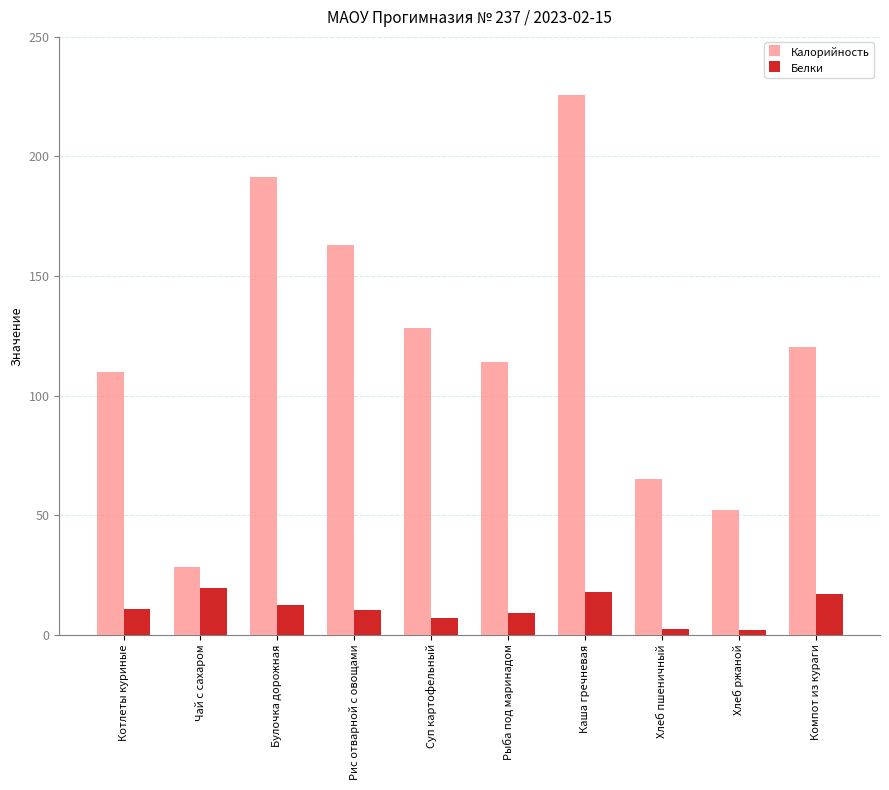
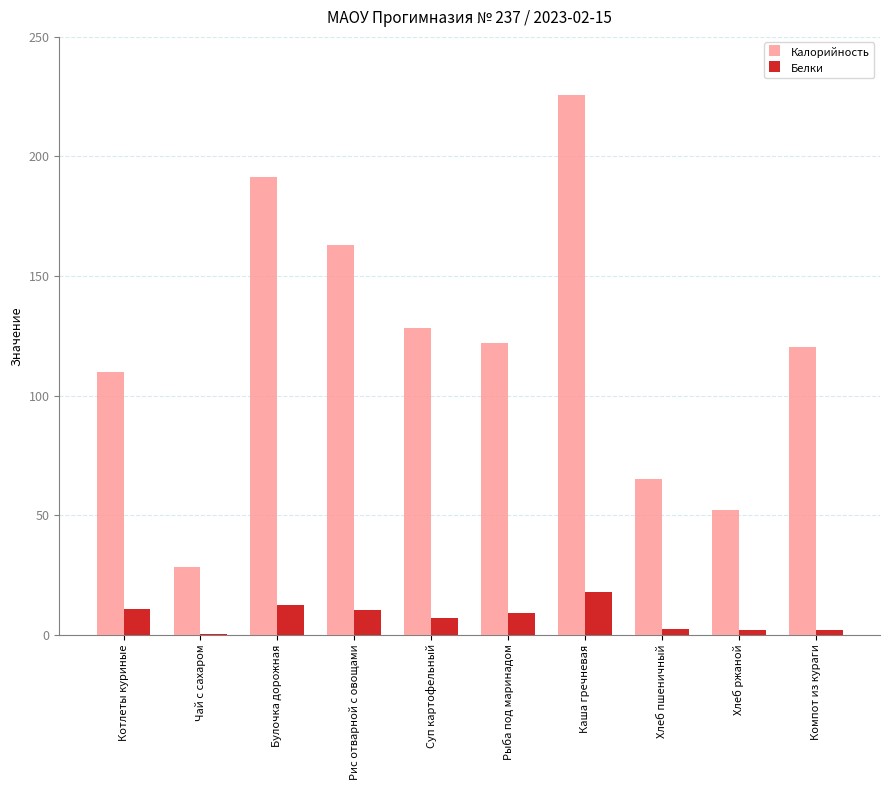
  {
    "Калорийность": {
      "Котлеты куриные": 110,
      "Чай с сахаром": 28,
      "Булочка дорожная": 191,
      "Рис отварной с овощами": 163,
      "Суп картофельный": 128,
-     "Рыба под маринадом": 114,
+     "Рыба под маринадом": 122,
      "Каша гречневая": 226,
      "Хлеб пшеничный": 65,
      "Хлеб ржаной": 52,
      "Компот из кураги": 120
    },
    "Белки": {
      "Котлеты куриные": 11,
-     "Чай с сахаром": 20,
+     "Чай с сахаром": 0,
      "Булочка дорожная": 12,
      "Рис отварной с овощами": 10,
      "Суп картофельный": 7,
      "Рыба под маринадом": 9,
      "Каша гречневая": 18,
      "Хлеб пшеничный": 2,
      "Хлеб ржаной": 2,
-     "Компот из кураги": 17
+     "Компот из кураги": 2
    }
  }
